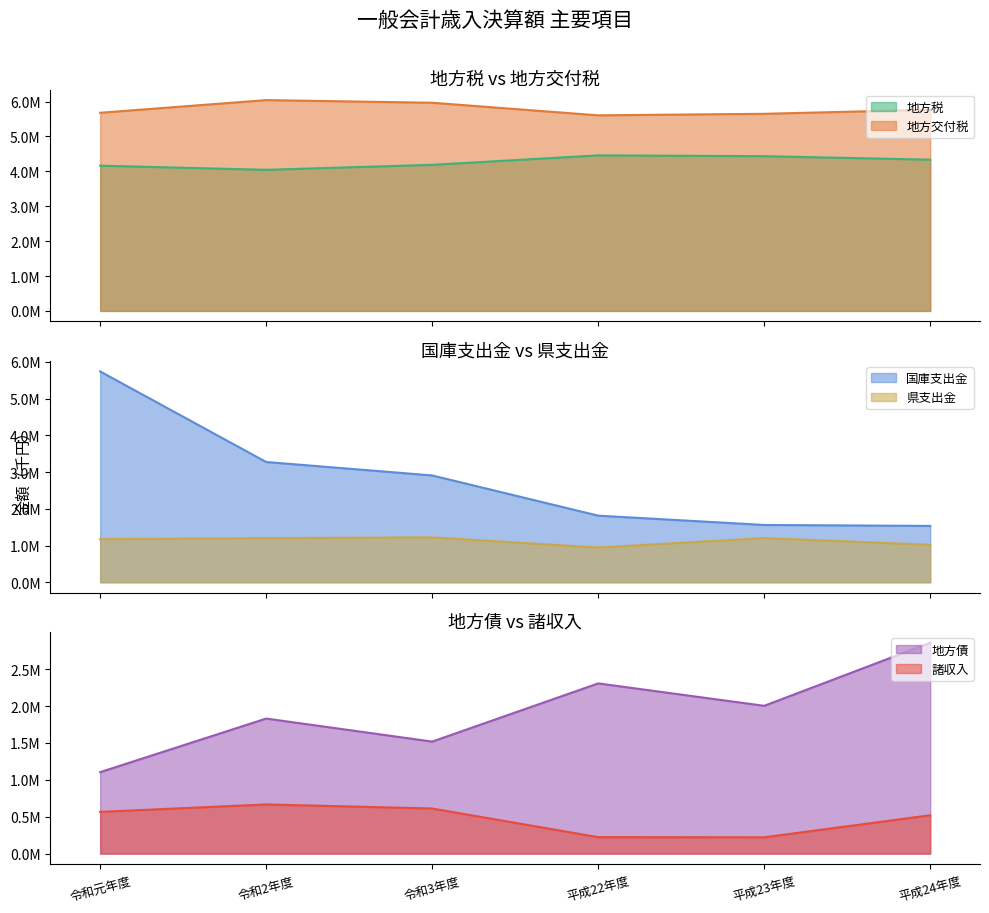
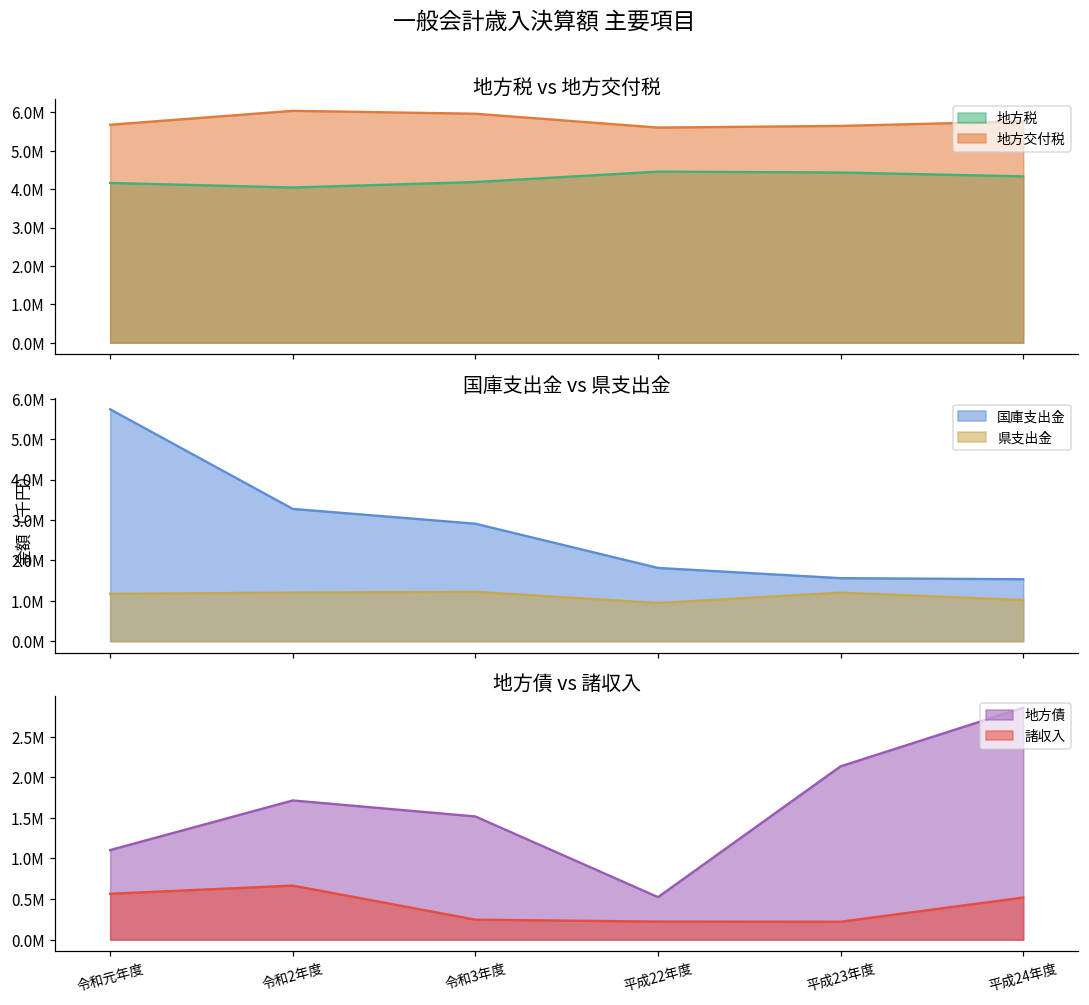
  {
    "地方債 vs 諸収入": {
      "地方債": {
        "令和元年度": 1100000,
-       "令和2年度": 1800000,
+       "令和2年度": 1700000,
        "令和3年度": 1500000,
-       "平成22年度": 2300000,
-       "平成23年度": 2000000
+       "平成22年度": 500000,
+       "平成23年度": 2100000
      },
      "諸収入": {
        "令和元年度": 600000,
        "令和2年度": 700000,
-       "令和3年度": 600000,
+       "令和3年度": 200000,
        "平成22年度": 200000,
        "平成23年度": 200000,
        "平成24年度": 500000
      }
    }
  }
